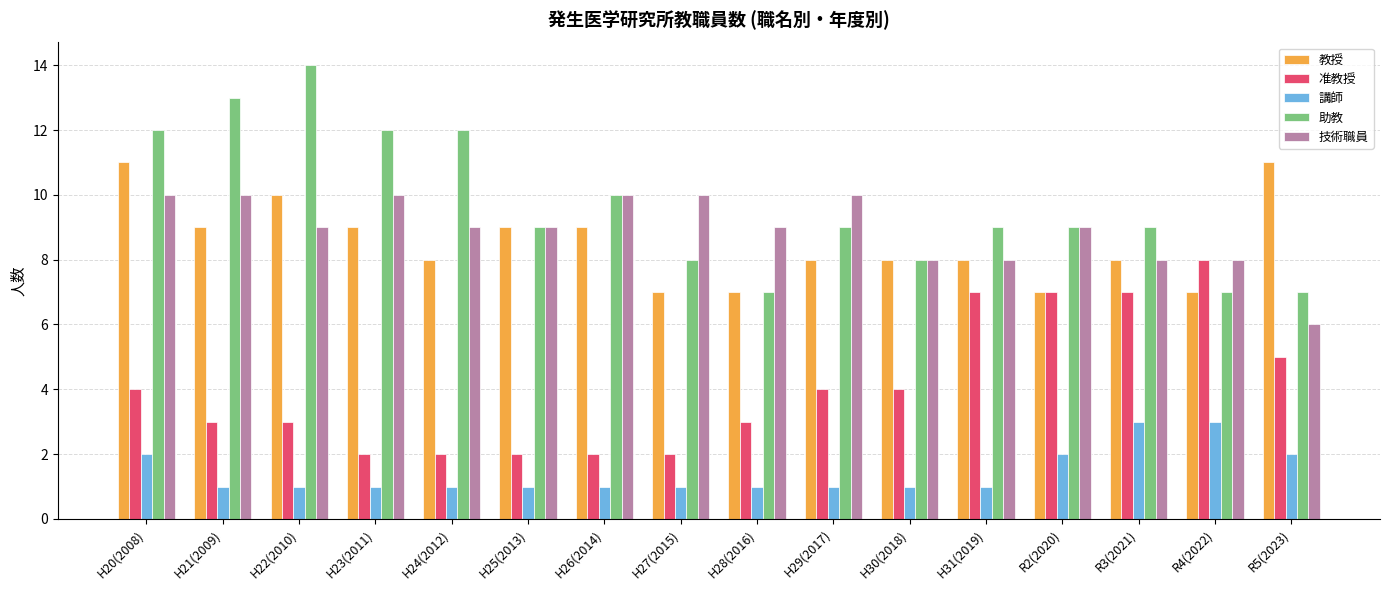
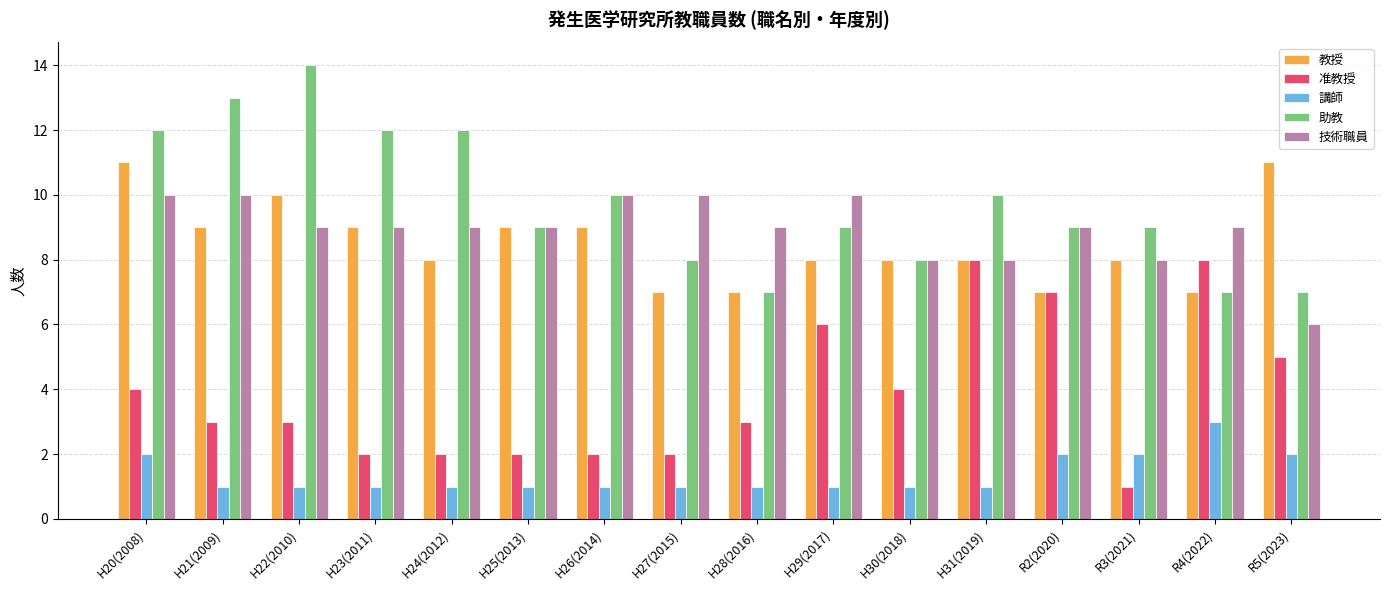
  {
    "教授": {
      "H20(2008)": 11,
      "H21(2009)": 9,
      "H22(2010)": 10,
      "H23(2011)": 9,
      "H24(2012)": 8,
      "H25(2013)": 9,
      "H26(2014)": 9,
      "H27(2015)": 7,
      "H28(2016)": 7,
      "H29(2017)": 8,
      "H30(2018)": 8,
      "H31(2019)": 8,
      "R2(2020)": 7,
      "R3(2021)": 8,
      "R4(2022)": 7,
      "R5(2023)": 11
    },
    "准教授": {
      "H20(2008)": 4,
      "H21(2009)": 3,
      "H22(2010)": 3,
      "H23(2011)": 2,
      "H24(2012)": 2,
      "H25(2013)": 2,
      "H26(2014)": 2,
      "H27(2015)": 2,
      "H28(2016)": 3,
-     "H29(2017)": 4,
+     "H29(2017)": 6,
      "H30(2018)": 4,
-     "H31(2019)": 7,
+     "H31(2019)": 8,
      "R2(2020)": 7,
-     "R3(2021)": 7,
+     "R3(2021)": 1,
      "R4(2022)": 8,
      "R5(2023)": 5
    },
    "講師": {
      "H20(2008)": 2,
      "H21(2009)": 1,
      "H22(2010)": 1,
      "H23(2011)": 1,
      "H24(2012)": 1,
      "H25(2013)": 1,
      "H26(2014)": 1,
      "H27(2015)": 1,
      "H28(2016)": 1,
      "H29(2017)": 1,
      "H30(2018)": 1,
      "H31(2019)": 1,
      "R2(2020)": 2,
-     "R3(2021)": 3,
+     "R3(2021)": 2,
      "R4(2022)": 3,
      "R5(2023)": 2
    },
    "助教": {
      "H20(2008)": 12,
      "H21(2009)": 13,
      "H22(2010)": 14,
      "H23(2011)": 12,
      "H24(2012)": 12,
      "H25(2013)": 9,
      "H26(2014)": 10,
      "H27(2015)": 8,
      "H28(2016)": 7,
      "H29(2017)": 9,
      "H30(2018)": 8,
-     "H31(2019)": 9,
+     "H31(2019)": 10,
      "R2(2020)": 9,
      "R3(2021)": 9,
      "R4(2022)": 7,
      "R5(2023)": 7
    },
    "技術職員": {
      "H20(2008)": 10,
      "H21(2009)": 10,
      "H22(2010)": 9,
-     "H23(2011)": 10,
+     "H23(2011)": 9,
      "H24(2012)": 9,
      "H25(2013)": 9,
      "H26(2014)": 10,
      "H27(2015)": 10,
      "H28(2016)": 9,
      "H29(2017)": 10,
      "H30(2018)": 8,
      "H31(2019)": 8,
      "R2(2020)": 9,
      "R3(2021)": 8,
-     "R4(2022)": 8,
+     "R4(2022)": 9,
      "R5(2023)": 6
    }
  }
